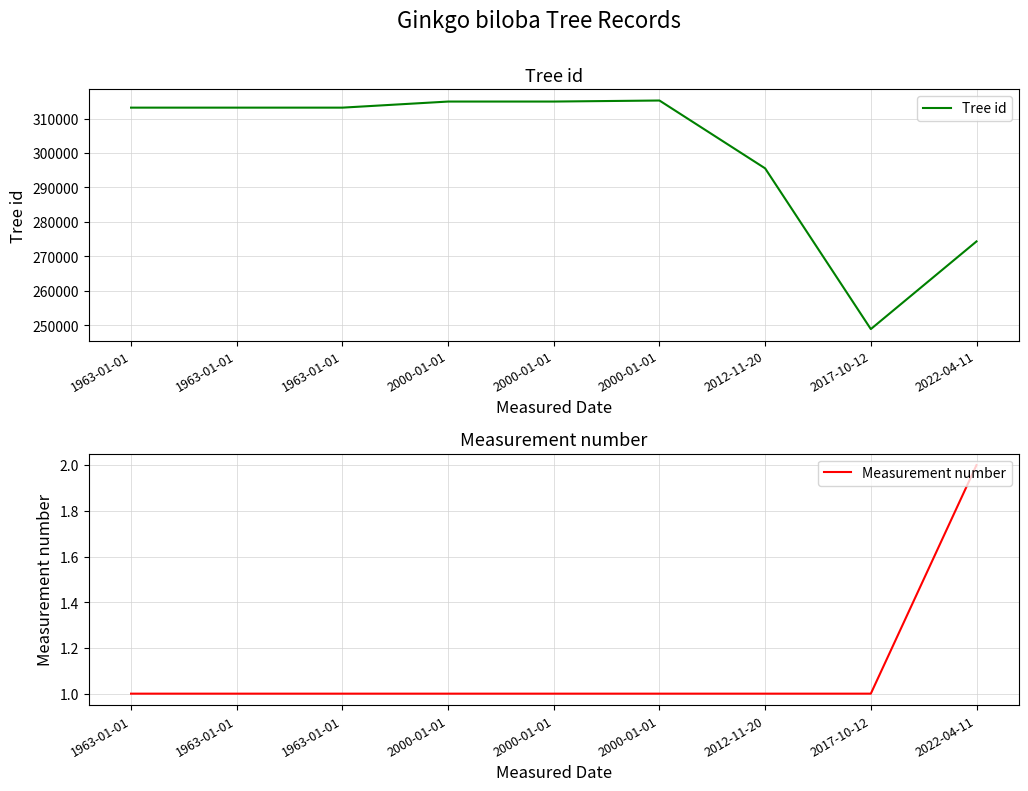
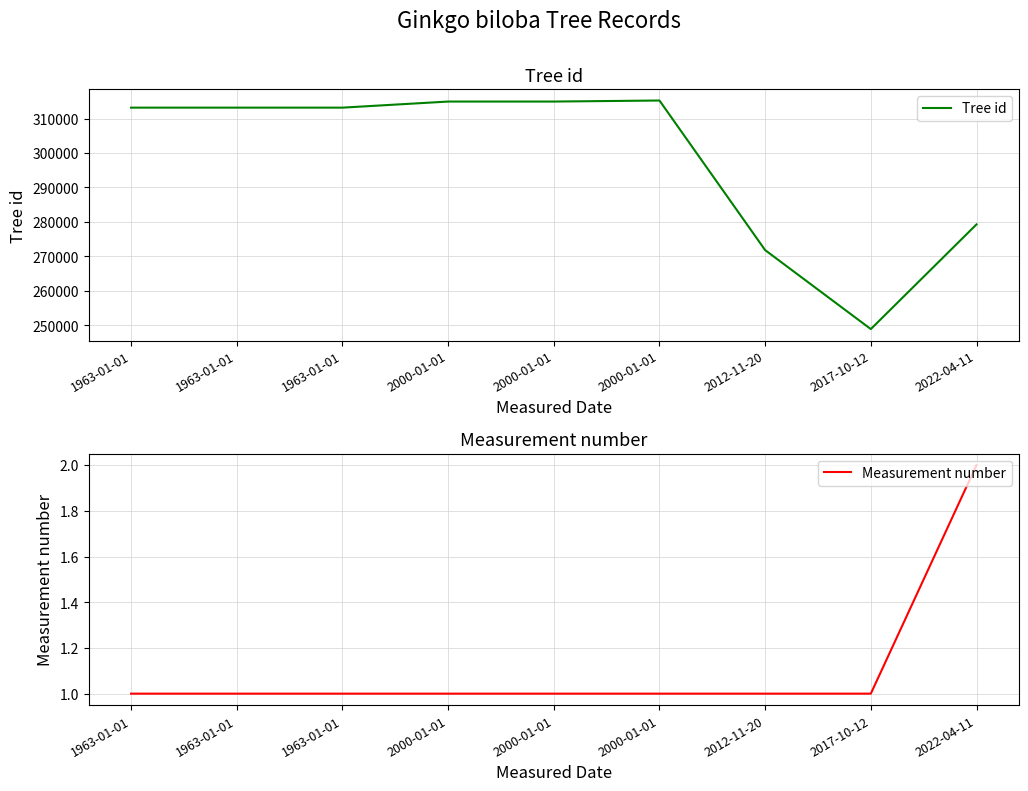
  {
    "Tree id": {
-     "2012-11-20": 296000,
+     "2012-11-20": 272000,
      "2017-10-12": 249000,
-     "2022-04-11": 274000
+     "2022-04-11": 279000
    },
    "Measurement number": {
      "2012-11-20": 1.00,
      "2017-10-12": 1.00
    }
  }
